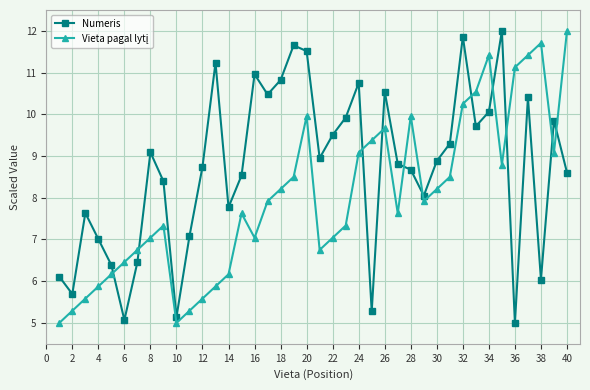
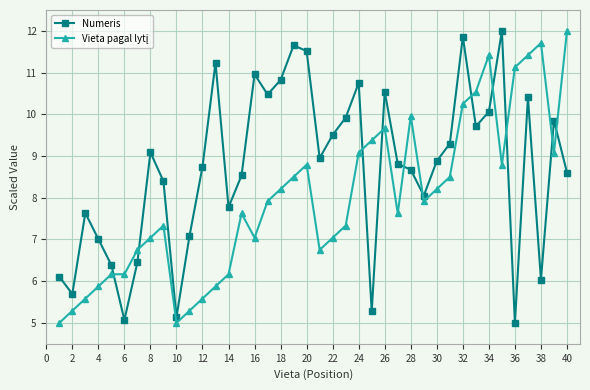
  {
    "Numeris": {
      "2": 5.7,
      "4": 7.0,
      "6": 5.1,
      "8": 9.1,
      "10": 5.1,
      "12": 8.7,
      "14": 7.8,
      "16": 11.0,
      "18": 10.8,
      "20": 11.5,
      "22": 9.5,
      "24": 10.8,
      "26": 10.5,
      "28": 8.7,
      "30": 8.9,
      "32": 11.9,
      "34": 10.1,
      "36": 5.0,
      "38": 6.0,
      "40": 8.6
    },
    "Vieta pagal lytį": {
      "2": 5.3,
      "4": 5.9,
-     "6": 6.5,
+     "6": 6.2,
      "8": 7.0,
      "10": 5.0,
      "12": 5.6,
      "14": 6.2,
      "16": 7.0,
      "18": 8.2,
-     "20": 10.0,
+     "20": 8.8,
      "22": 7.0,
      "24": 9.1,
      "26": 9.7,
      "28": 10.0,
      "30": 8.2,
      "32": 10.3,
      "34": 11.4,
      "36": 11.1,
      "38": 11.7,
      "40": 12.0
    }
  }
